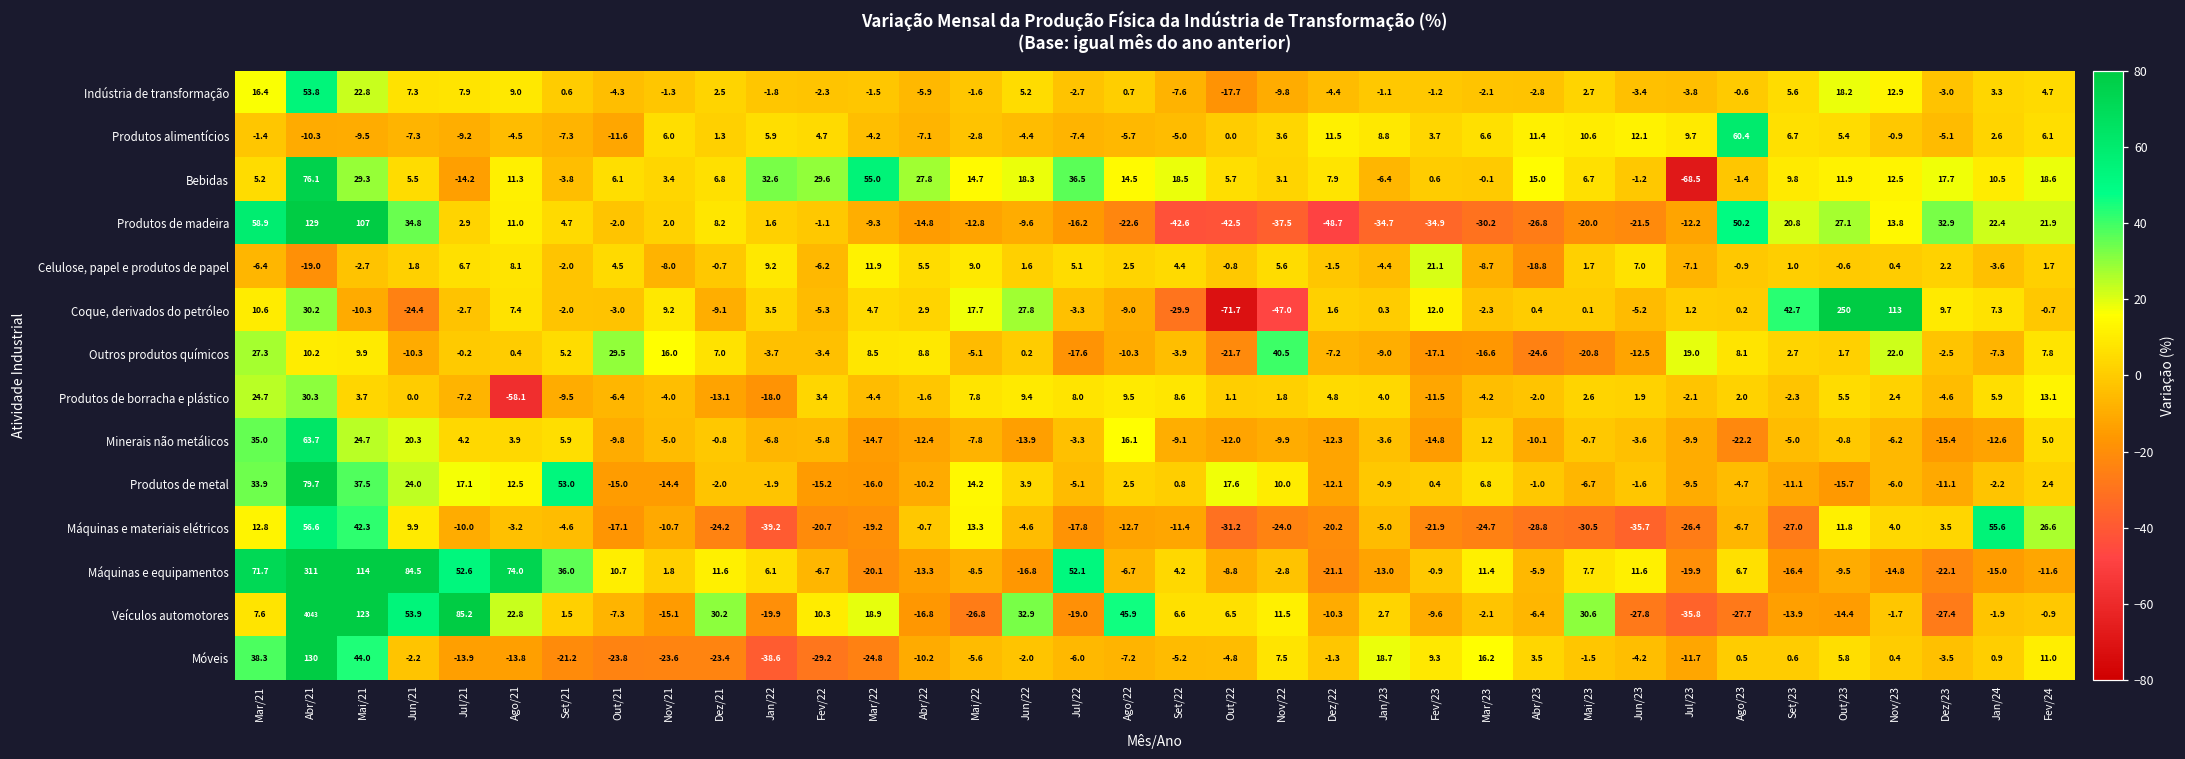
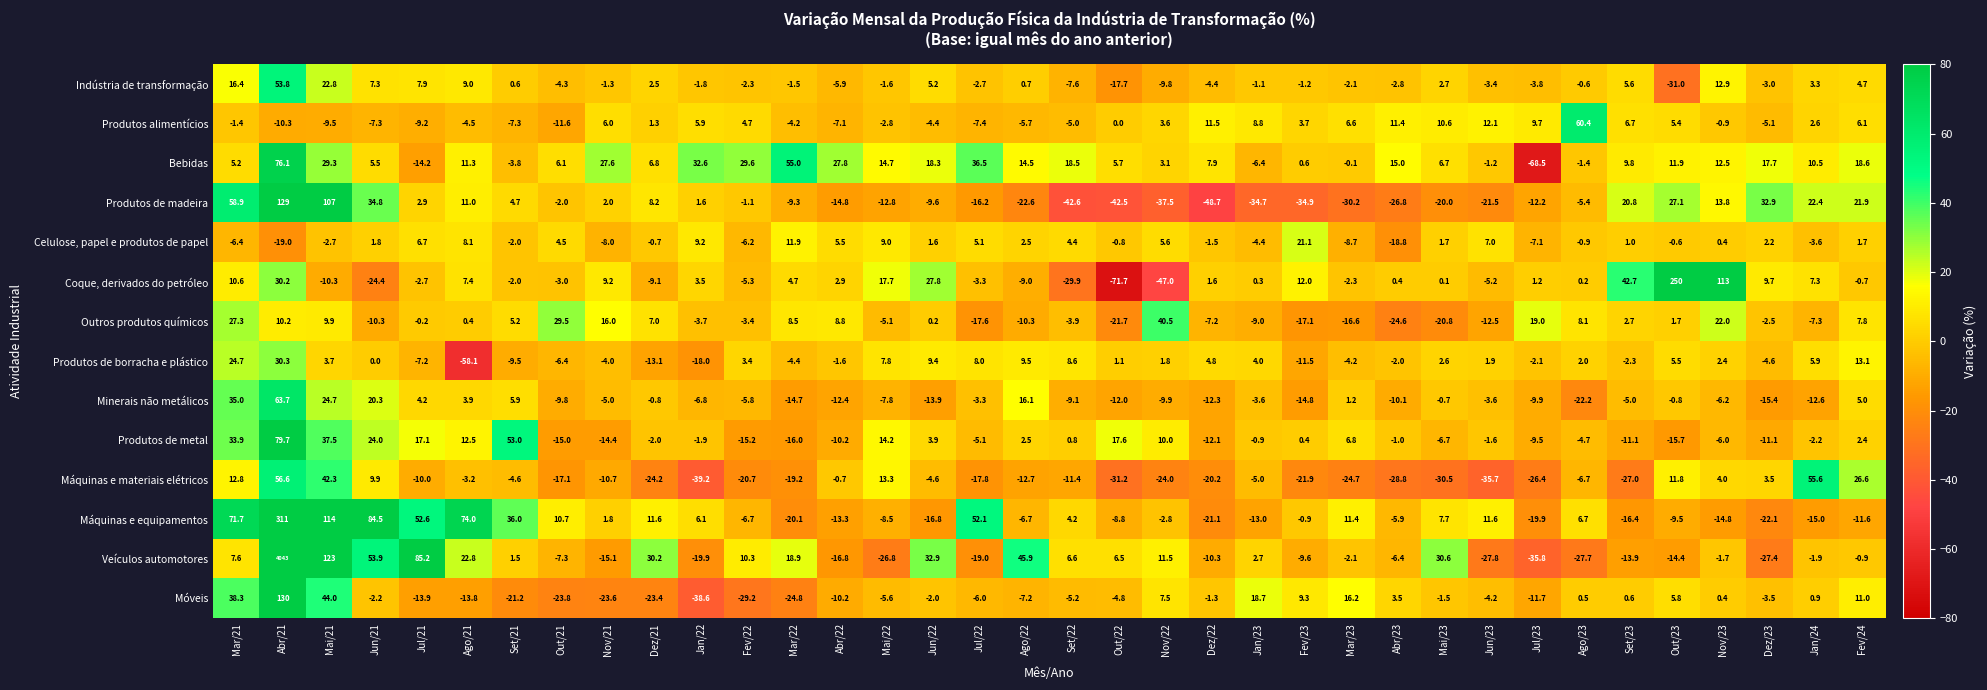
  {
    "Indústria de transformação": {
      "Mar/21": 16.4,
      "Abr/21": 53.8,
      "Mai/21": 22.8,
      "Jun/21": 7.3,
      "Jul/21": 7.9,
      "Ago/21": 9.0,
      "Set/21": 0.6,
      "Out/21": -4.3,
      "Nov/21": -1.3,
      "Dez/21": 2.5,
      "Jan/22": -1.8,
      "Fev/22": -2.3,
      "Mar/22": -1.5,
      "Abr/22": -5.9,
      "Mai/22": -1.6,
      "Jun/22": 5.2,
      "Jul/22": -2.7,
      "Ago/22": 0.7,
      "Set/22": -7.6,
      "Out/22": -17.7,
      "Nov/22": -9.8,
      "Dez/22": -4.4,
      "Jan/23": -1.1,
      "Fev/23": -1.2,
      "Mar/23": -2.1,
      "Abr/23": -2.8,
      "Mai/23": 2.7,
      "Jun/23": -3.4,
      "Jul/23": -3.8,
      "Ago/23": -0.6,
      "Set/23": 5.6,
-     "Out/23": 18.2,
+     "Out/23": -31.0,
      "Nov/23": 12.9,
      "Dez/23": -3.0,
      "Jan/24": 3.3,
      "Fev/24": 4.7
    },
    "Bebidas": {
      "Mar/21": 5.2,
      "Abr/21": 76.1,
      "Mai/21": 29.3,
      "Jun/21": 5.5,
      "Jul/21": -14.2,
      "Ago/21": 11.3,
      "Set/21": -3.8,
      "Out/21": 6.1,
-     "Nov/21": 3.4,
+     "Nov/21": 27.6,
      "Dez/21": 6.8,
      "Jan/22": 32.6,
      "Fev/22": 29.6,
      "Mar/22": 55.0,
      "Abr/22": 27.8,
      "Mai/22": 14.7,
      "Jun/22": 18.3,
      "Jul/22": 36.5,
      "Ago/22": 14.5,
      "Set/22": 18.5,
      "Out/22": 5.7,
      "Nov/22": 3.1,
      "Dez/22": 7.9,
      "Jan/23": -6.4,
      "Fev/23": 0.6,
      "Mar/23": -0.1,
      "Abr/23": 15.0,
      "Mai/23": 6.7,
      "Jun/23": -1.2,
      "Jul/23": -68.5,
      "Ago/23": -1.4,
      "Set/23": 9.8,
      "Out/23": 11.9,
      "Nov/23": 12.5,
      "Dez/23": 17.7,
      "Jan/24": 10.5,
      "Fev/24": 18.6
    },
    "Produtos de madeira": {
      "Mar/21": 58.9,
      "Abr/21": 129,
      "Mai/21": 107,
      "Jun/21": 34.8,
      "Jul/21": 2.9,
      "Ago/21": 11.0,
      "Set/21": 4.7,
      "Out/21": -2.0,
      "Nov/21": 2.0,
      "Dez/21": 8.2,
      "Jan/22": 1.6,
      "Fev/22": -1.1,
      "Mar/22": -9.3,
      "Abr/22": -14.8,
      "Mai/22": -12.8,
      "Jun/22": -9.6,
      "Jul/22": -16.2,
      "Ago/22": -22.6,
      "Set/22": -42.6,
      "Out/22": -42.5,
      "Nov/22": -37.5,
      "Dez/22": -48.7,
      "Jan/23": -34.7,
      "Fev/23": -34.9,
      "Mar/23": -30.2,
      "Abr/23": -26.8,
      "Mai/23": -20.0,
      "Jun/23": -21.5,
      "Jul/23": -12.2,
-     "Ago/23": 50.2,
+     "Ago/23": -5.4,
      "Set/23": 20.8,
      "Out/23": 27.1,
      "Nov/23": 13.8,
      "Dez/23": 32.9,
      "Jan/24": 22.4,
      "Fev/24": 21.9
    }
  }
